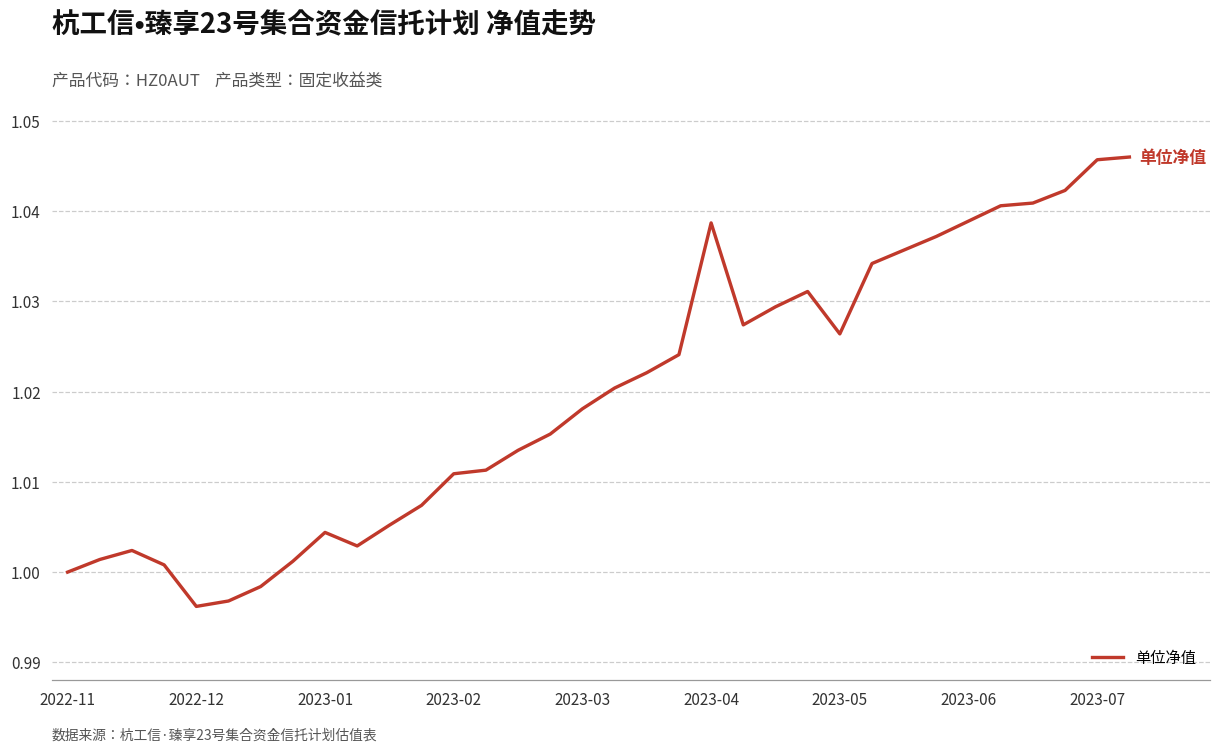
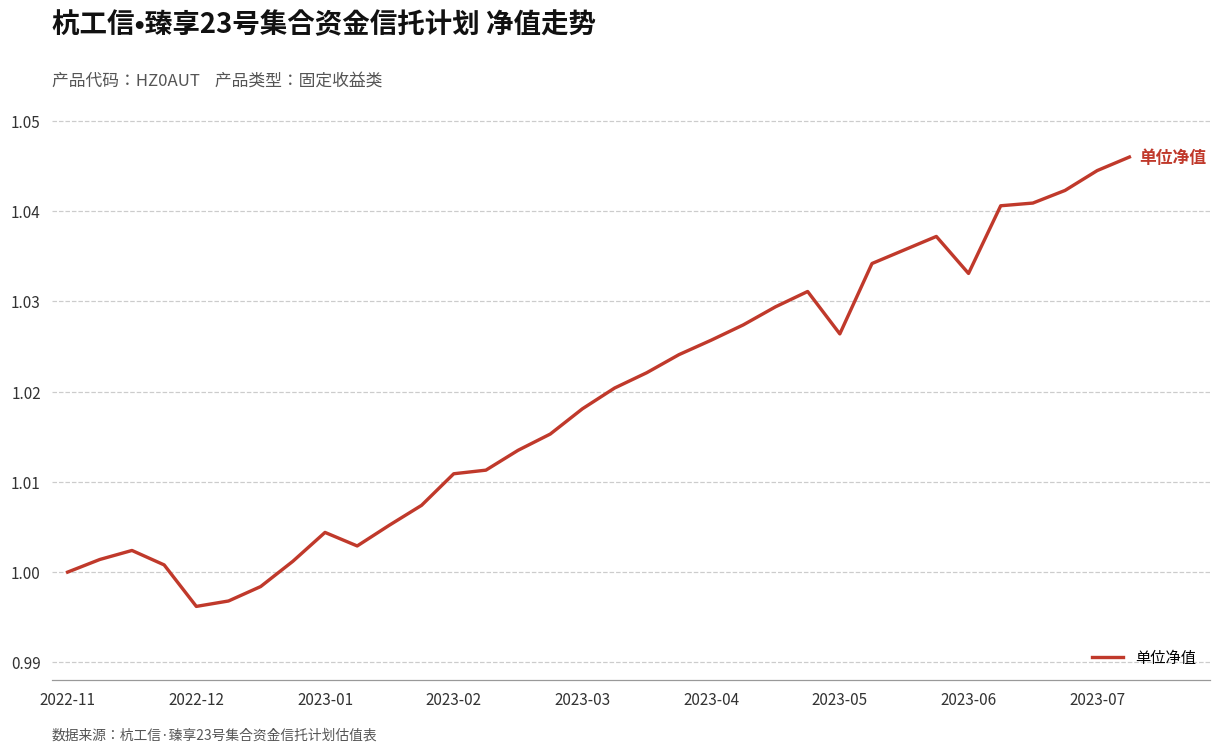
  {
    "2022-11": 1.000,
    "2022-12": 0.996,
    "2023-01": 1.004,
    "2023-02": 1.011,
    "2023-03": 1.018,
-   "2023-04": 1.039,
+   "2023-04": 1.026,
    "2023-05": 1.026,
-   "2023-06": 1.039,
-   "2023-07": 1.046
+   "2023-06": 1.033,
+   "2023-07": 1.045
  }
